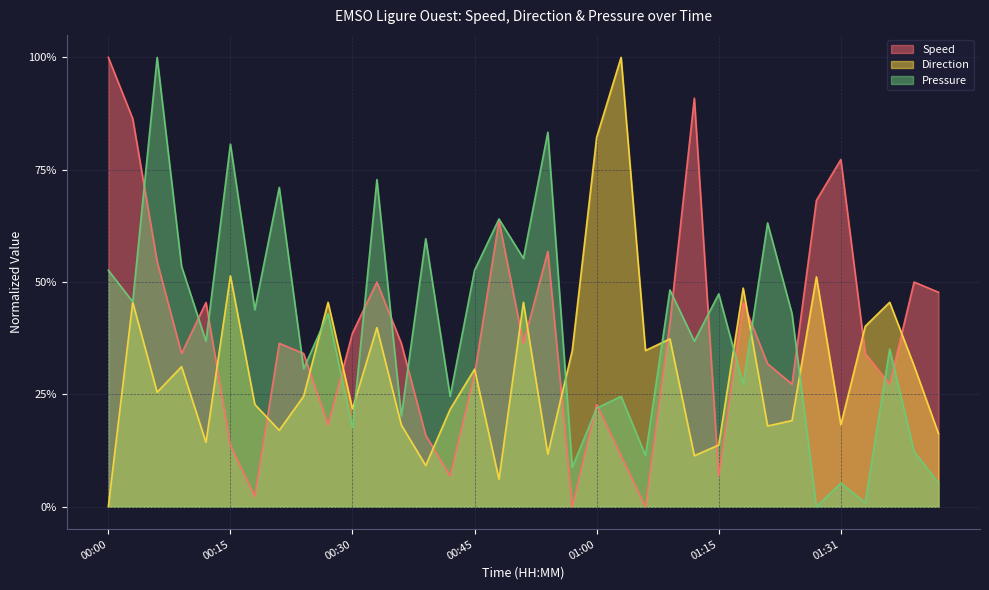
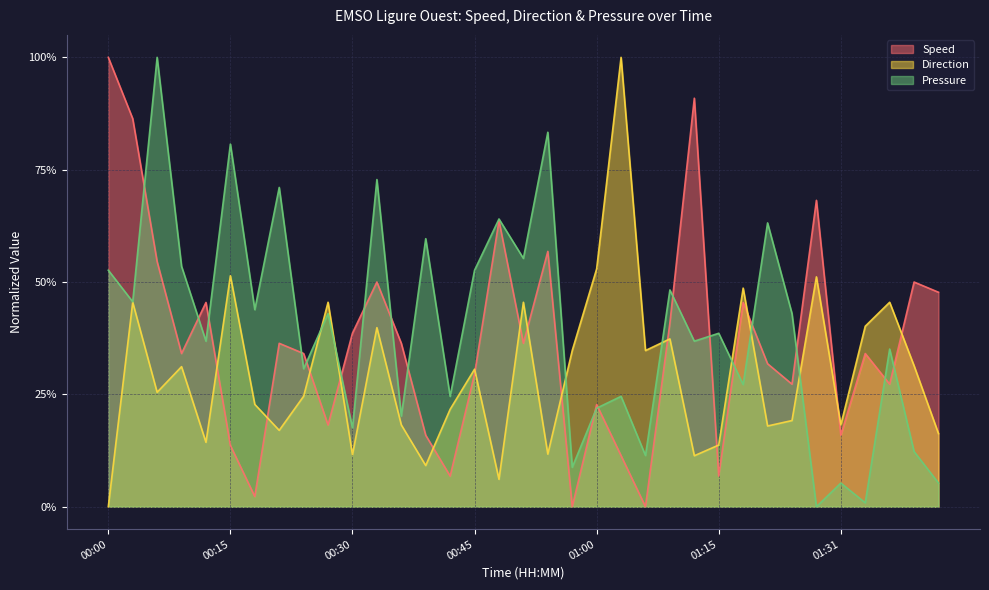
  {
    "Speed": {
      "00:00": "100%",
      "00:15": "14%",
      "00:30": "39%",
      "00:45": "30%",
      "01:00": "23%",
      "01:15": "7%",
-     "01:31": "77%"
+     "01:31": "16%"
    },
    "Direction": {
      "00:00": "0%",
      "00:15": "51%",
-     "00:30": "22%",
+     "00:30": "12%",
      "00:45": "31%",
-     "01:00": "82%",
+     "01:00": "53%",
      "01:15": "14%",
      "01:31": "18%"
    },
    "Pressure": {
      "00:00": "53%",
      "00:15": "81%",
      "00:30": "18%",
      "00:45": "53%",
      "01:00": "22%",
-     "01:15": "47%",
+     "01:15": "39%",
      "01:31": "5%"
    }
  }
